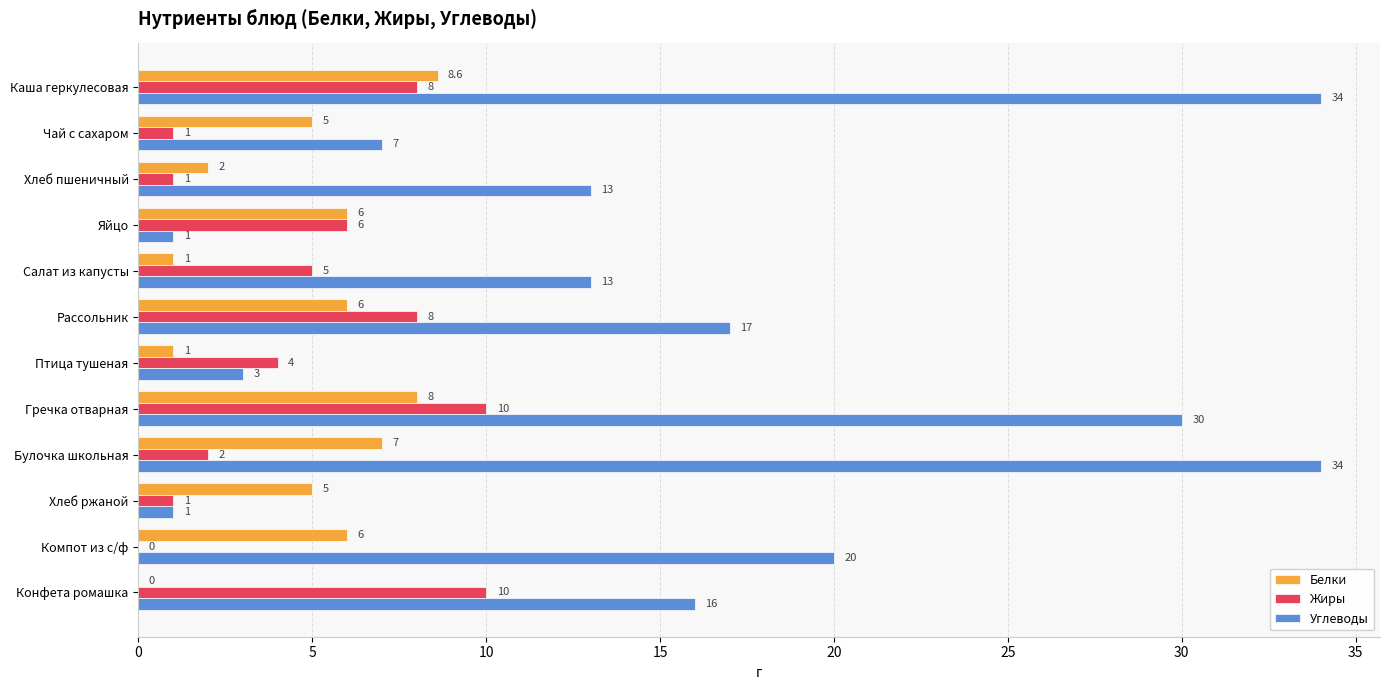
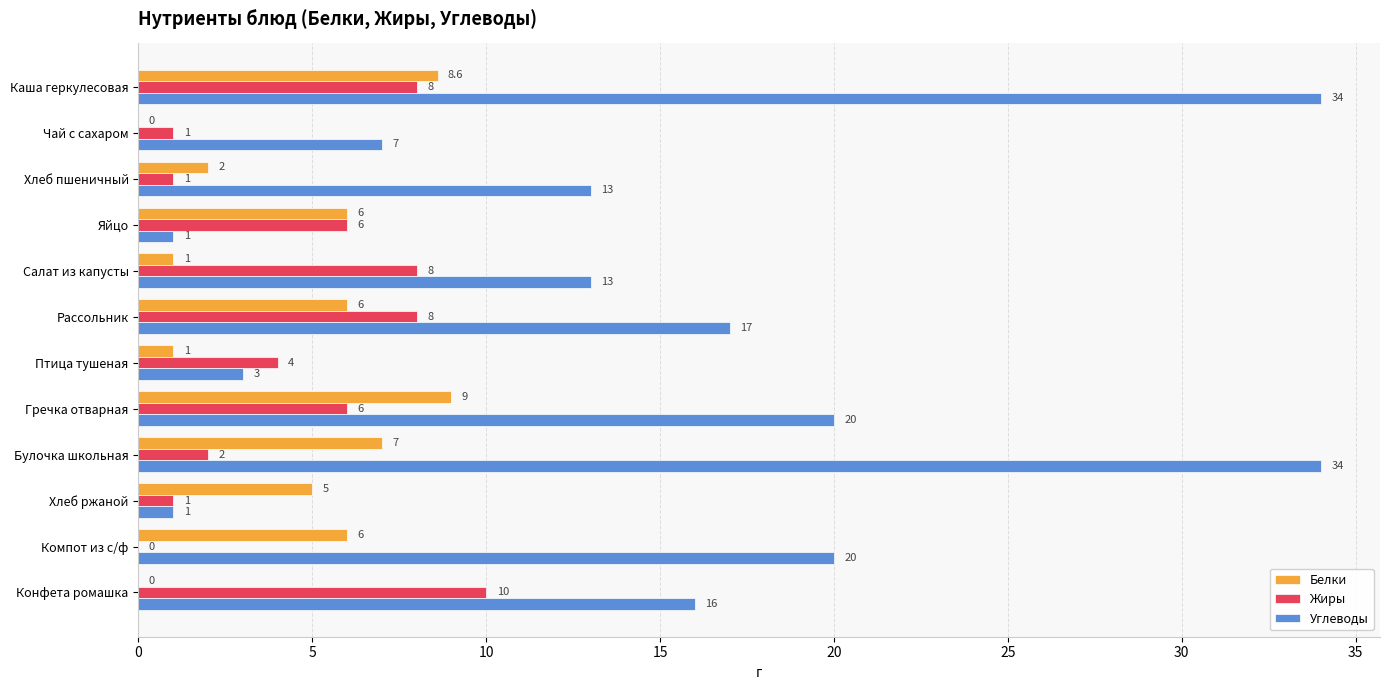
  {
    "Белки": {
      "Каша геркулесовая": 8.6,
-     "Чай с сахаром": 5,
+     "Чай с сахаром": 0,
      "Хлеб пшеничный": 2,
      "Яйцо": 6,
      "Салат из капусты": 1,
      "Рассольник": 6,
      "Птица тушеная": 1,
-     "Гречка отварная": 8,
+     "Гречка отварная": 9,
      "Булочка школьная": 7,
      "Хлеб ржаной": 5,
      "Компот из с/ф": 6,
      "Конфета ромашка": 0
    },
    "Жиры": {
      "Каша геркулесовая": 8,
      "Чай с сахаром": 1,
      "Хлеб пшеничный": 1,
      "Яйцо": 6,
-     "Салат из капусты": 5,
+     "Салат из капусты": 8,
      "Рассольник": 8,
      "Птица тушеная": 4,
-     "Гречка отварная": 10,
+     "Гречка отварная": 6,
      "Булочка школьная": 2,
      "Хлеб ржаной": 1,
      "Компот из с/ф": 0,
      "Конфета ромашка": 10
    },
    "Углеводы": {
      "Каша геркулесовая": 34,
      "Чай с сахаром": 7,
      "Хлеб пшеничный": 13,
      "Яйцо": 1,
      "Салат из капусты": 13,
      "Рассольник": 17,
      "Птица тушеная": 3,
-     "Гречка отварная": 30,
+     "Гречка отварная": 20,
      "Булочка школьная": 34,
      "Хлеб ржаной": 1,
      "Компот из с/ф": 20,
      "Конфета ромашка": 16
    }
  }
